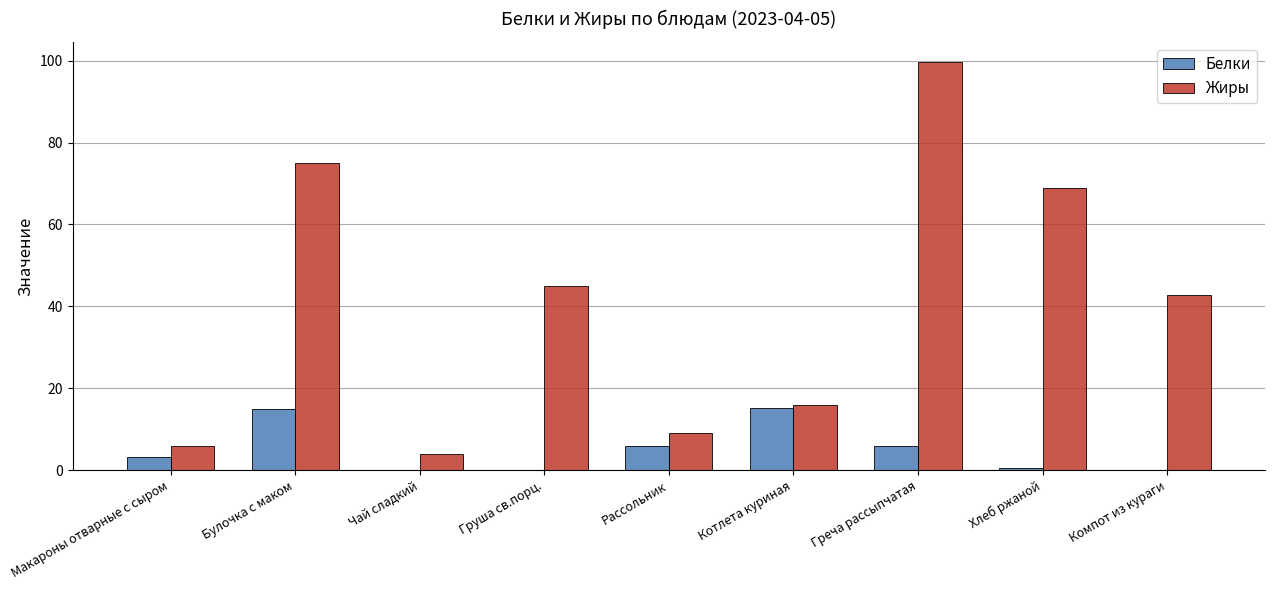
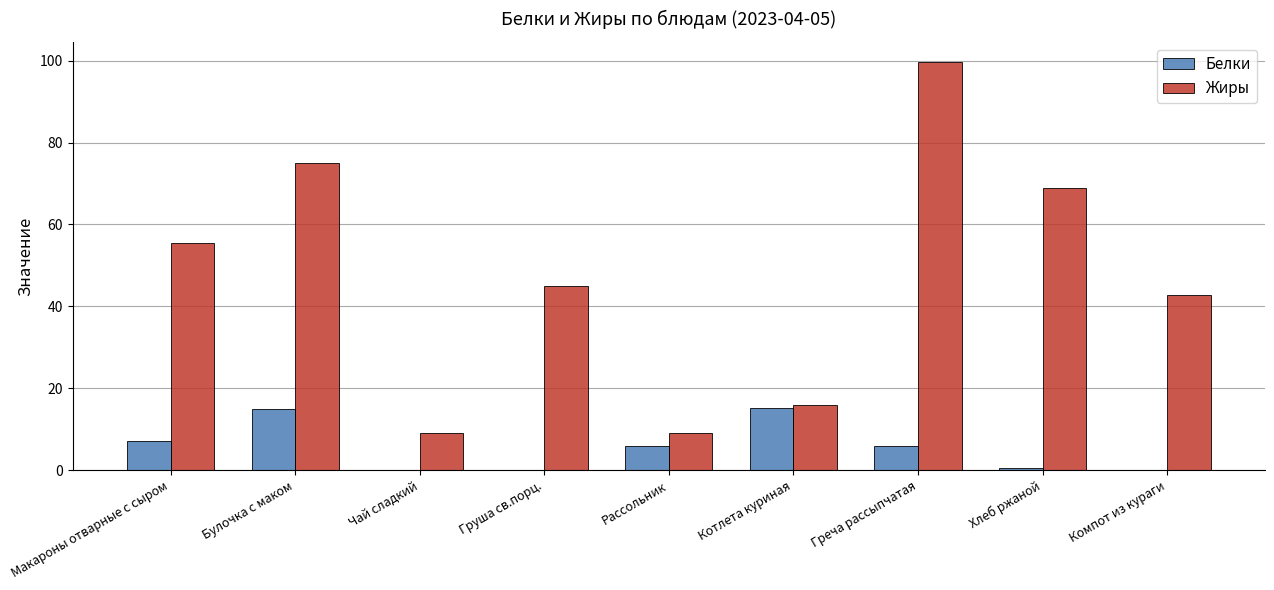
  {
    "Белки": {
-     "Макароны отварные с сыром": 3,
+     "Макароны отварные с сыром": 7,
      "Булочка с маком": 15,
      "Чай сладкий": 0,
      "Груша св.порц.": 0,
      "Рассольник": 6,
      "Котлета куриная": 15,
      "Греча рассыпчатая": 6,
      "Компот из кураги": 0
    },
    "Жиры": {
-     "Макароны отварные с сыром": 6,
+     "Макароны отварные с сыром": 56,
      "Булочка с маком": 75,
-     "Чай сладкий": 4,
+     "Чай сладкий": 9,
      "Груша св.порц.": 45,
      "Рассольник": 9,
      "Котлета куриная": 16,
      "Греча рассыпчатая": 100,
      "Хлеб ржаной": 69,
      "Компот из кураги": 43
    }
  }
